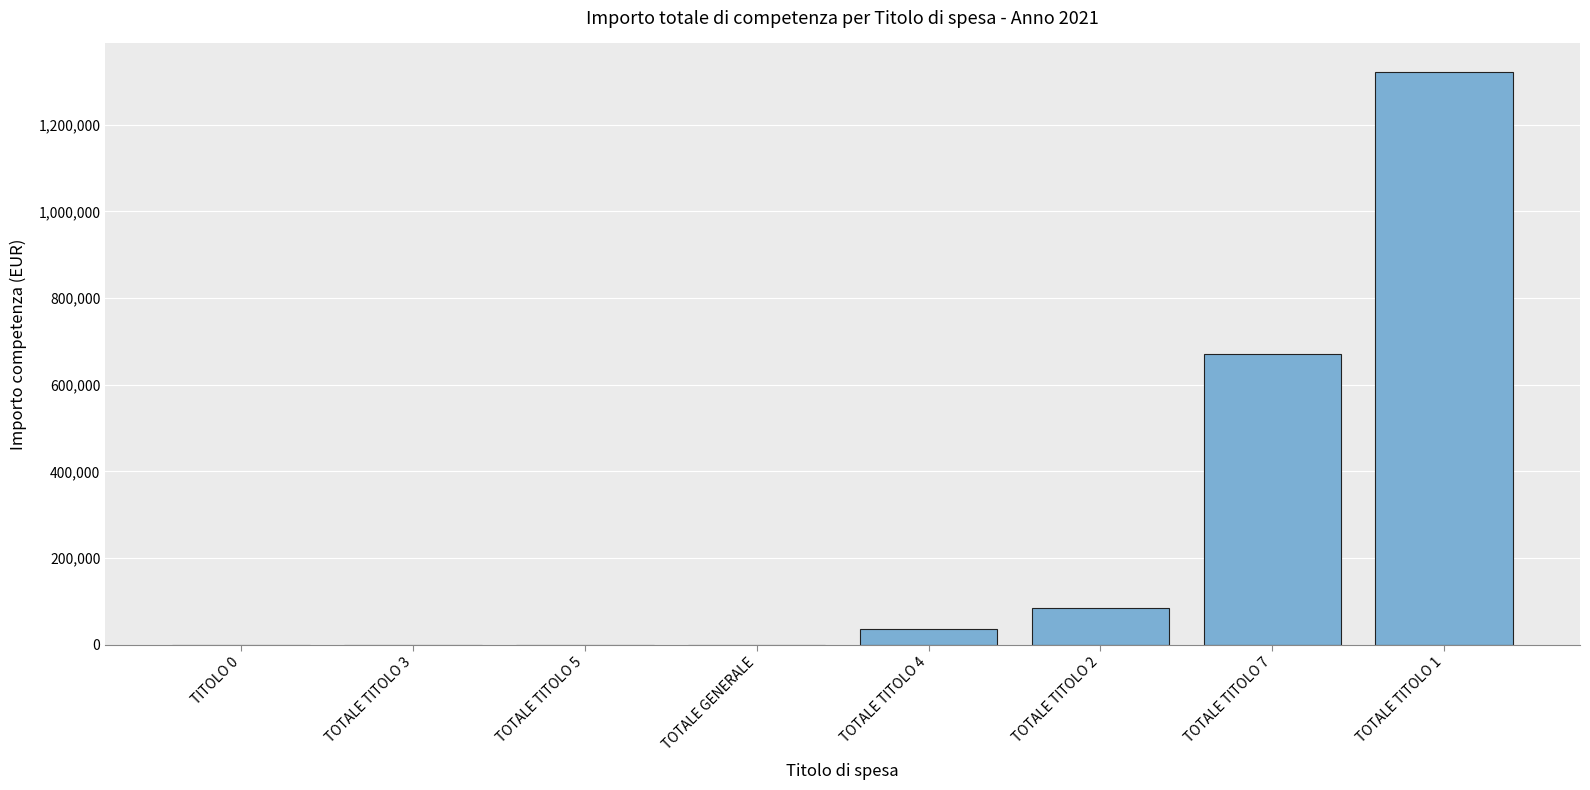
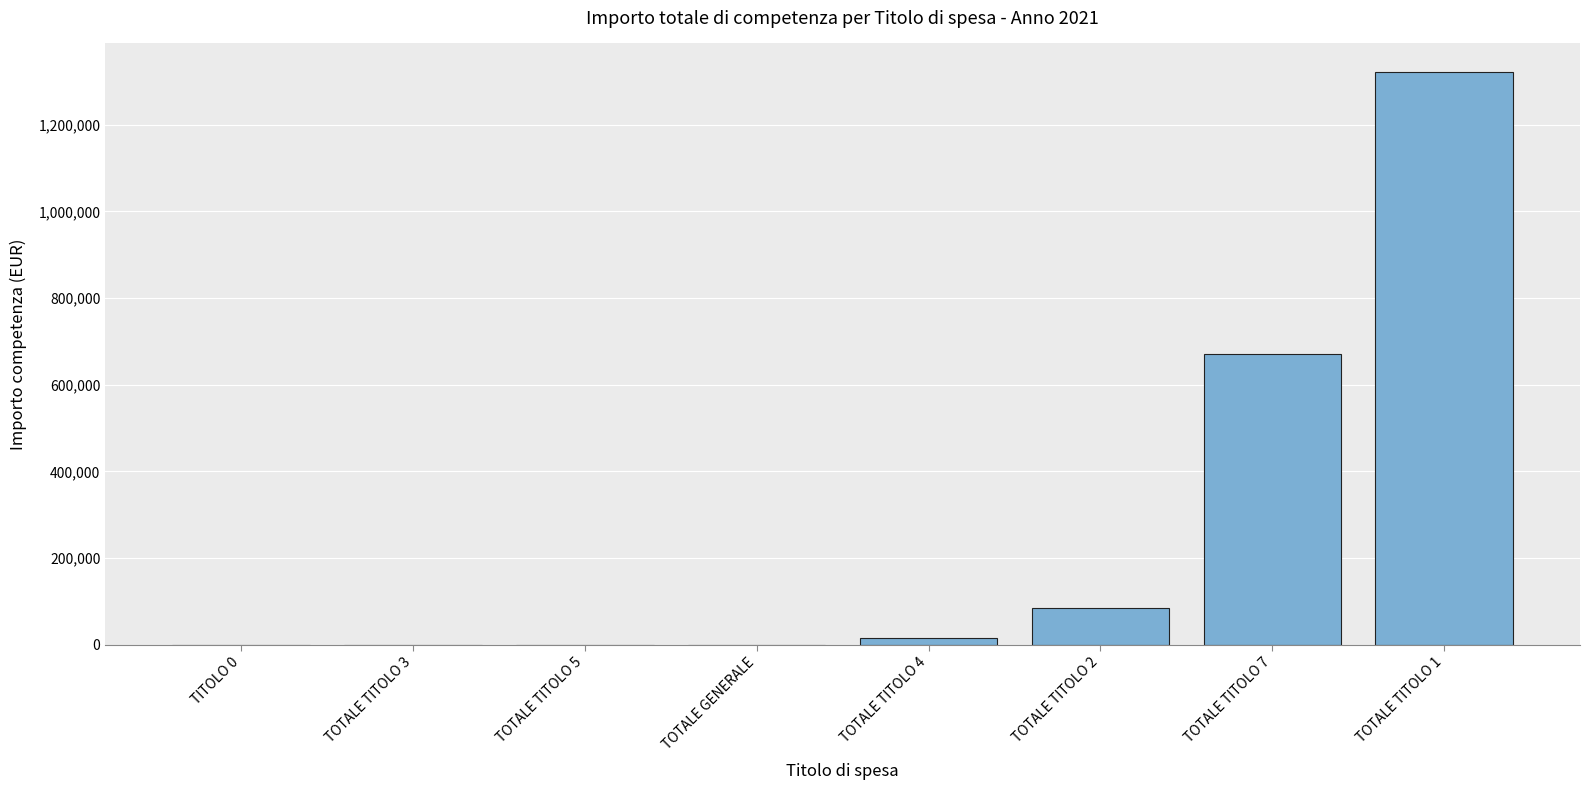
  {
    "TITOLO 0": "0",
    "TOTALE TITOLO 3": "0",
    "TOTALE TITOLO 5": "0",
    "TOTALE GENERALE": "0",
-   "TOTALE TITOLO 4": "40,000",
+   "TOTALE TITOLO 4": "20,000",
    "TOTALE TITOLO 2": "80,000",
    "TOTALE TITOLO 7": "670,000",
    "TOTALE TITOLO 1": "1,320,000"
  }
